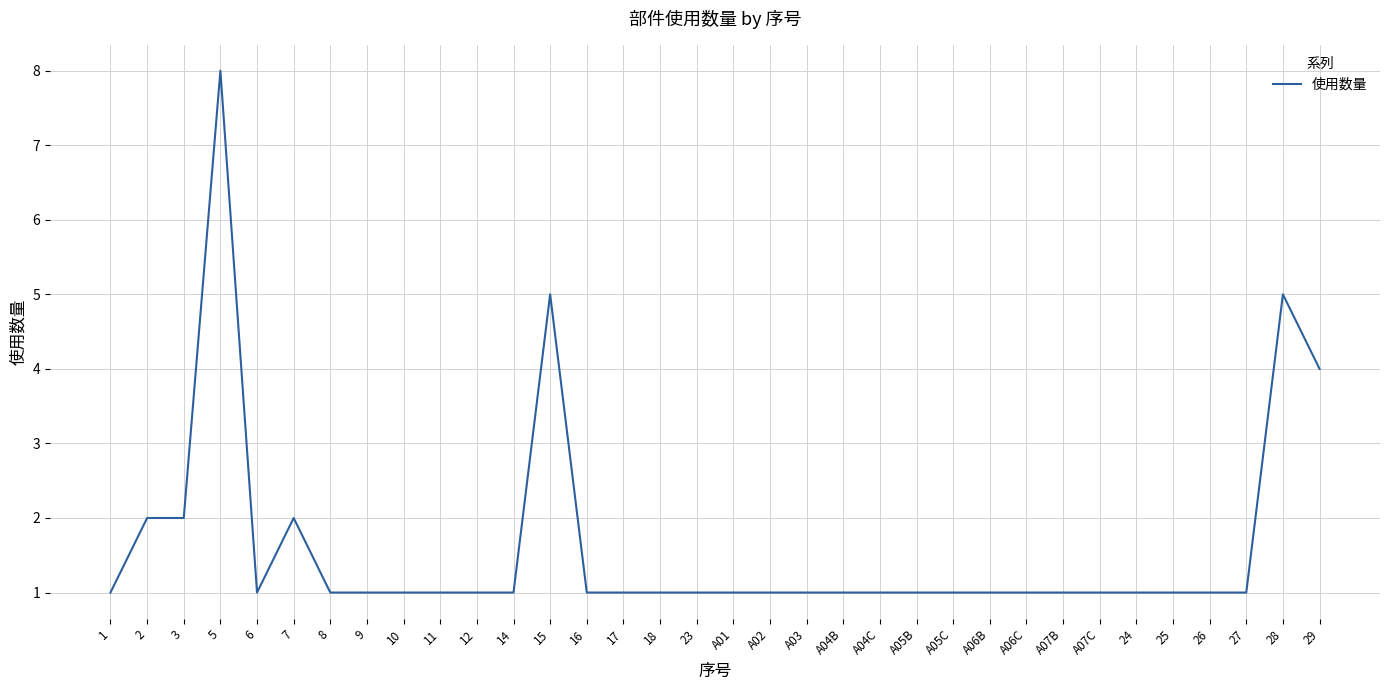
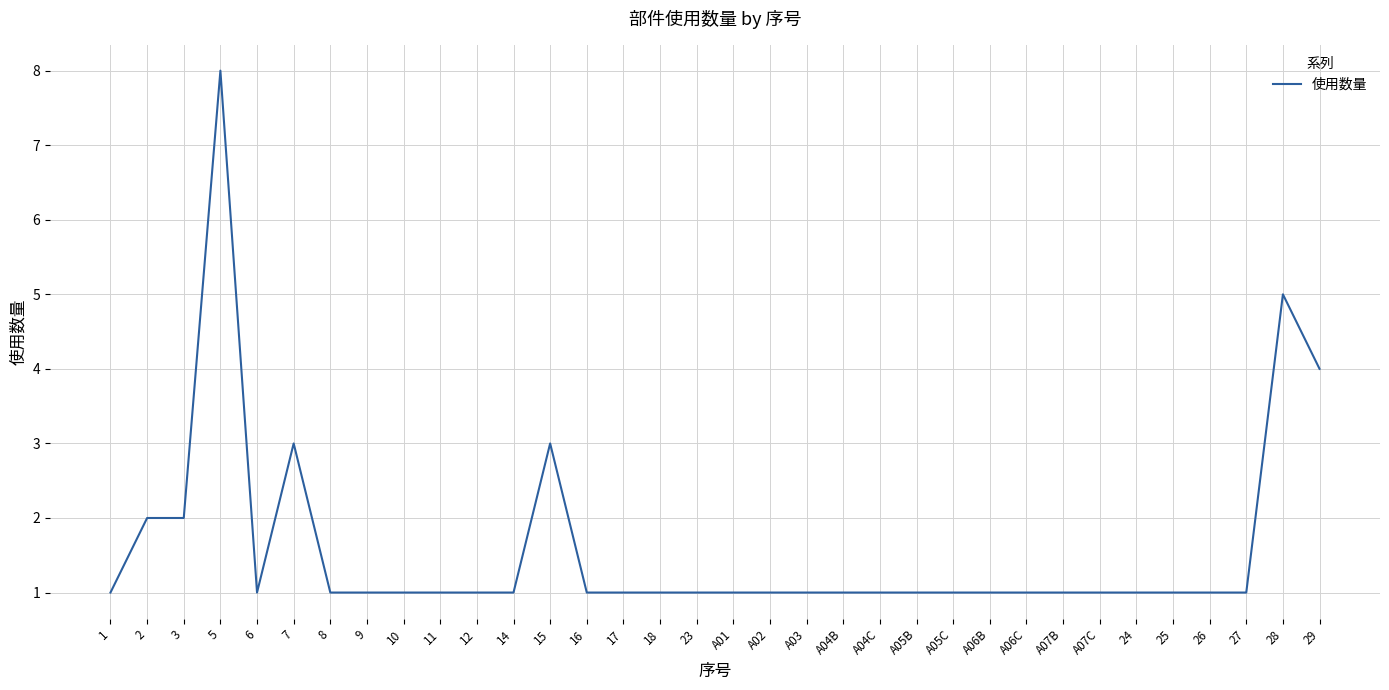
  {
    "1": 1,
    "2": 2,
    "3": 2,
    "5": 8,
    "6": 1,
-   "7": 2,
+   "7": 3,
    "8": 1,
    "9": 1,
    "10": 1,
    "11": 1,
    "12": 1,
    "14": 1,
-   "15": 5,
+   "15": 3,
    "16": 1,
    "17": 1,
    "18": 1,
    "23": 1,
    "A01": 1,
    "A02": 1,
    "A03": 1,
    "A04B": 1,
    "A04C": 1,
    "A05B": 1,
    "A05C": 1,
    "A06B": 1,
    "A06C": 1,
    "A07B": 1,
    "A07C": 1,
    "24": 1,
    "25": 1,
    "26": 1,
    "27": 1,
    "28": 5,
    "29": 4
  }
